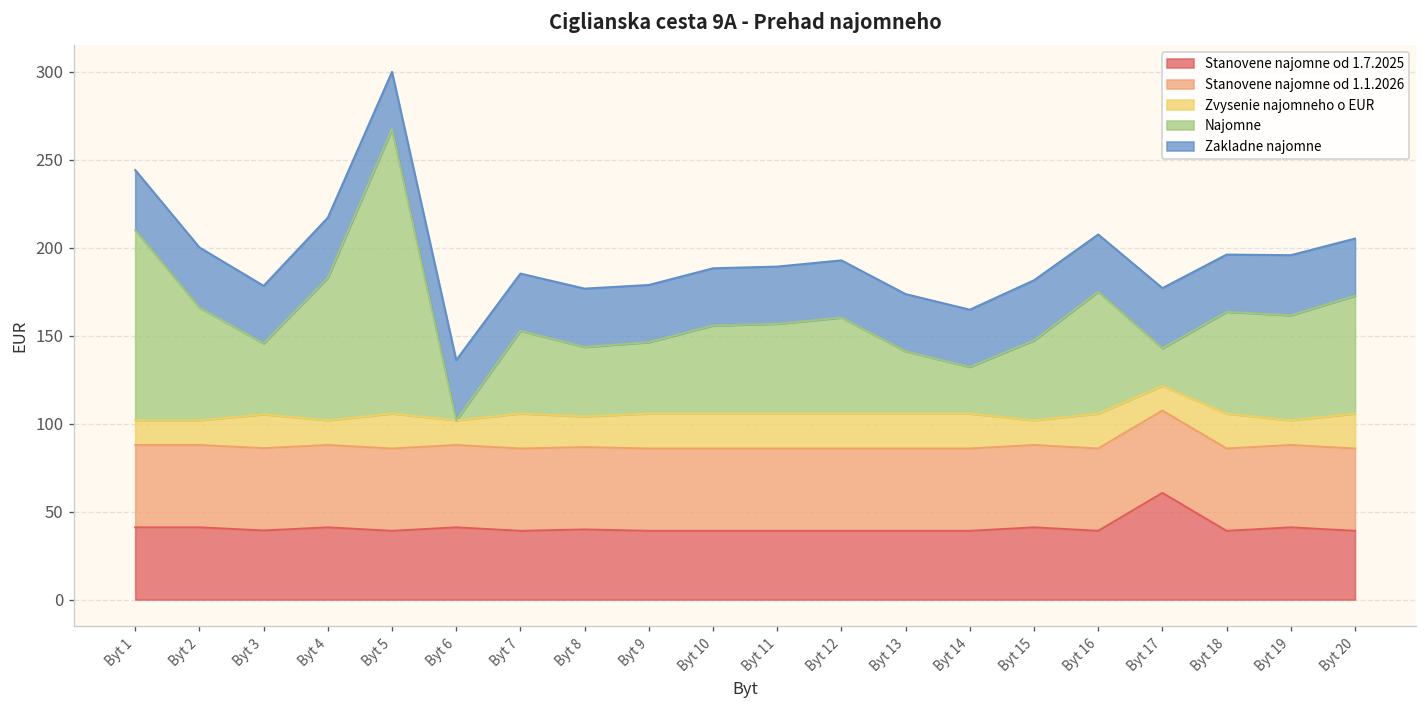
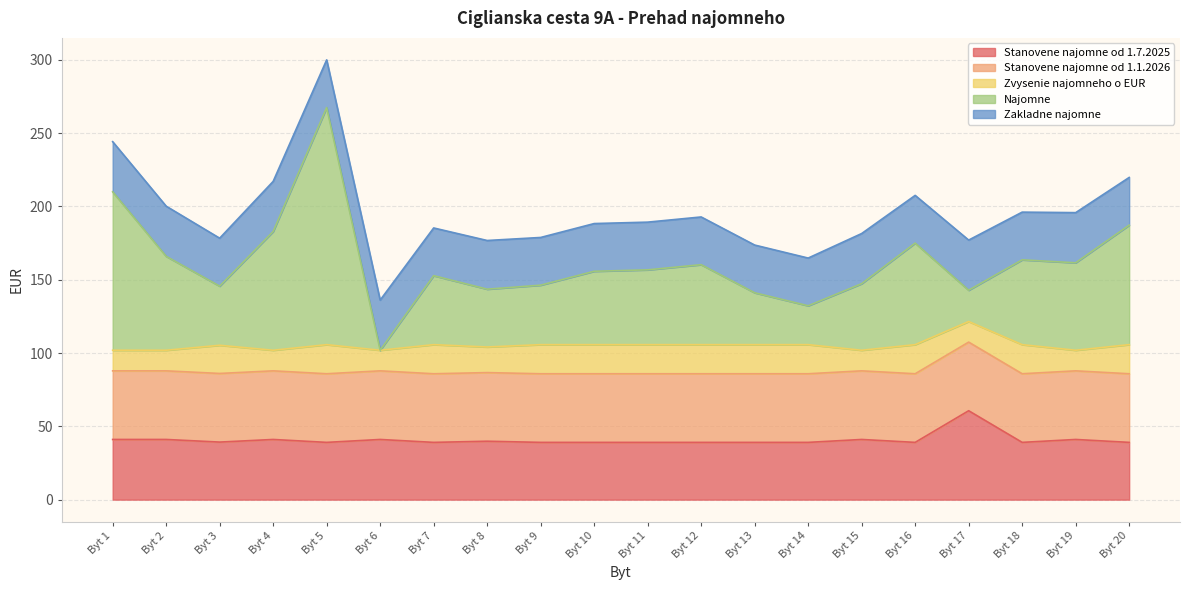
  {
    "Stanovene najomne od 1.7.2025": {
      "Byt 1": 41,
      "Byt 2": 41,
      "Byt 3": 39,
      "Byt 4": 41,
      "Byt 5": 39,
      "Byt 6": 41,
      "Byt 7": 39,
      "Byt 8": 40,
      "Byt 9": 39,
      "Byt 10": 39,
      "Byt 11": 39,
      "Byt 12": 39,
      "Byt 13": 39,
      "Byt 14": 39,
      "Byt 15": 41,
      "Byt 16": 39,
      "Byt 17": 61,
      "Byt 18": 39,
      "Byt 19": 41,
      "Byt 20": 39
    },
    "Najomne": {
      "Byt 1": 108,
      "Byt 2": 64,
      "Byt 3": 40,
      "Byt 4": 81,
      "Byt 5": 162,
      "Byt 7": 47,
      "Byt 8": 39,
      "Byt 9": 41,
      "Byt 10": 50,
      "Byt 11": 51,
      "Byt 12": 55,
      "Byt 13": 35,
      "Byt 14": 27,
      "Byt 15": 45,
      "Byt 16": 69,
      "Byt 17": 21,
      "Byt 18": 58,
      "Byt 19": 60,
-     "Byt 20": 67
+     "Byt 20": 81
    },
    "Zakladne najomne": {
      "Byt 1": 34,
      "Byt 2": 34,
      "Byt 3": 33,
      "Byt 4": 34,
      "Byt 5": 33,
      "Byt 6": 34,
      "Byt 7": 33,
      "Byt 8": 33,
      "Byt 9": 33,
      "Byt 10": 33,
      "Byt 11": 33,
      "Byt 12": 33,
      "Byt 13": 33,
      "Byt 14": 33,
      "Byt 15": 34,
      "Byt 16": 33,
      "Byt 17": 34,
      "Byt 18": 33,
      "Byt 19": 34,
      "Byt 20": 33
    }
  }
